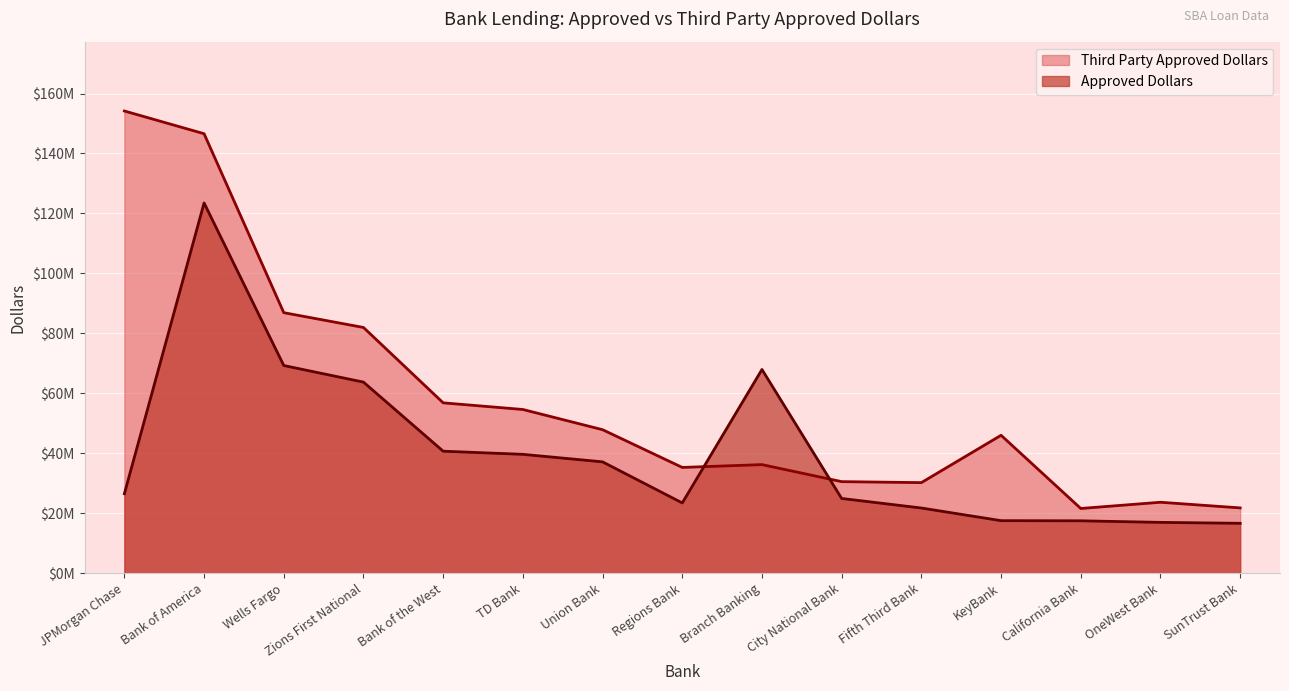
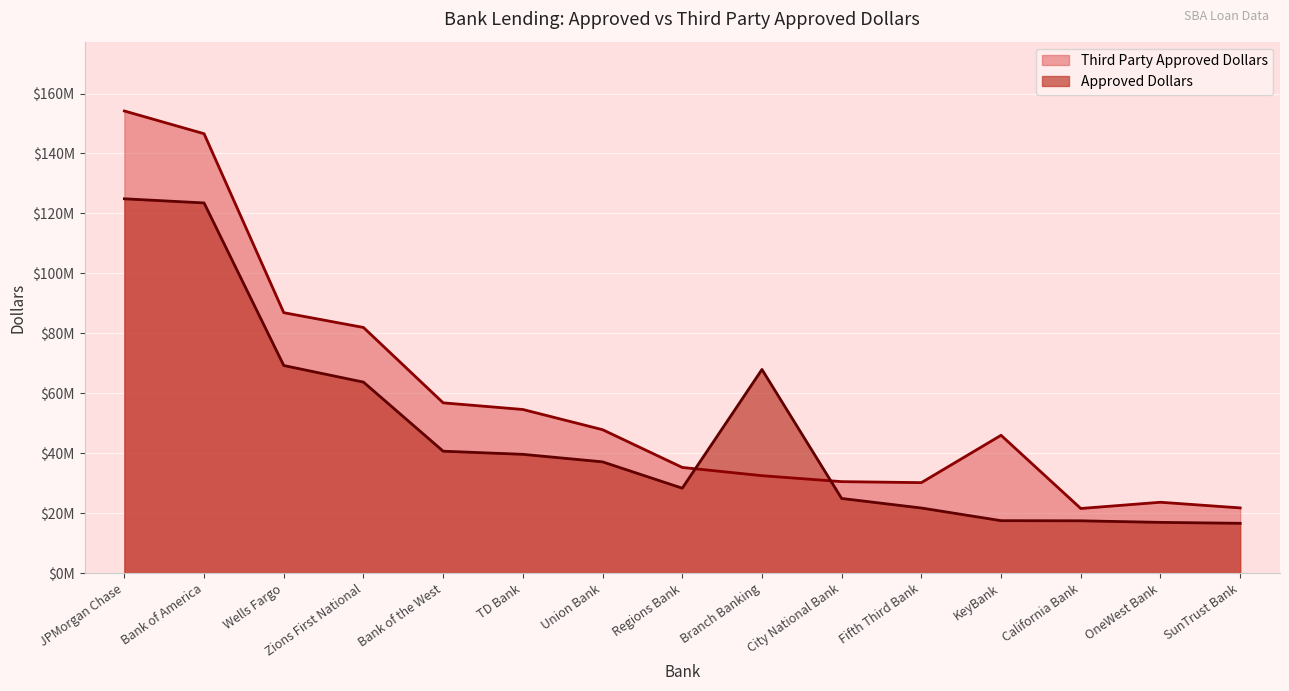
  {
    "Third Party Approved Dollars": {
      "JPMorgan Chase": "$154000000",
      "Bank of America": "$147000000",
      "Wells Fargo": "$87000000",
      "Zions First National": "$82000000",
      "Bank of the West": "$57000000",
      "TD Bank": "$55000000",
      "Union Bank": "$48000000",
      "Regions Bank": "$35000000",
-     "Branch Banking": "$36000000",
+     "Branch Banking": "$33000000",
      "City National Bank": "$31000000",
      "Fifth Third Bank": "$30000000",
      "KeyBank": "$46000000",
      "California Bank": "$22000000",
      "OneWest Bank": "$24000000",
      "SunTrust Bank": "$22000000"
    },
    "Approved Dollars": {
-     "JPMorgan Chase": "$26000000",
+     "JPMorgan Chase": "$125000000",
      "Bank of America": "$123000000",
      "Wells Fargo": "$69000000",
      "Zions First National": "$64000000",
      "Bank of the West": "$41000000",
      "TD Bank": "$40000000",
      "Union Bank": "$37000000",
-     "Regions Bank": "$23000000",
+     "Regions Bank": "$28000000",
      "Branch Banking": "$68000000",
      "City National Bank": "$25000000",
      "Fifth Third Bank": "$22000000",
      "KeyBank": "$17000000",
      "California Bank": "$17000000",
      "OneWest Bank": "$17000000",
      "SunTrust Bank": "$17000000"
    }
  }
